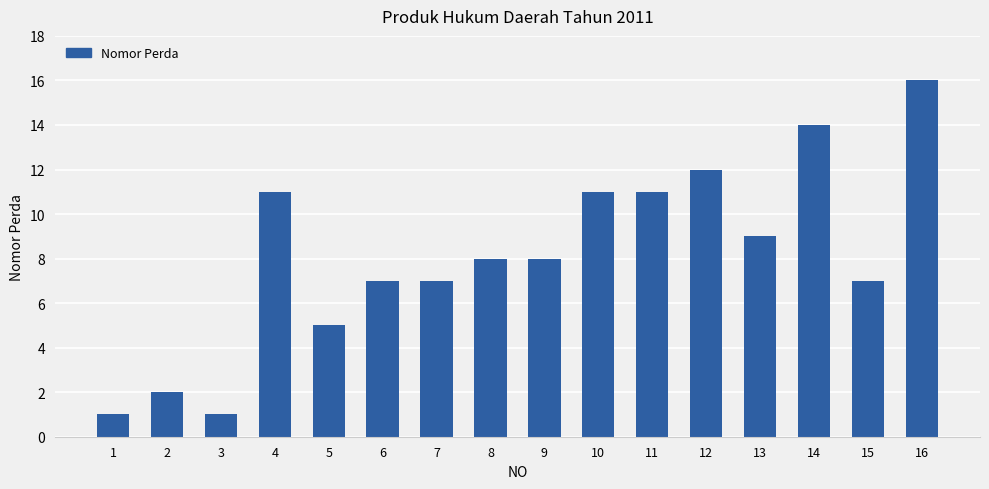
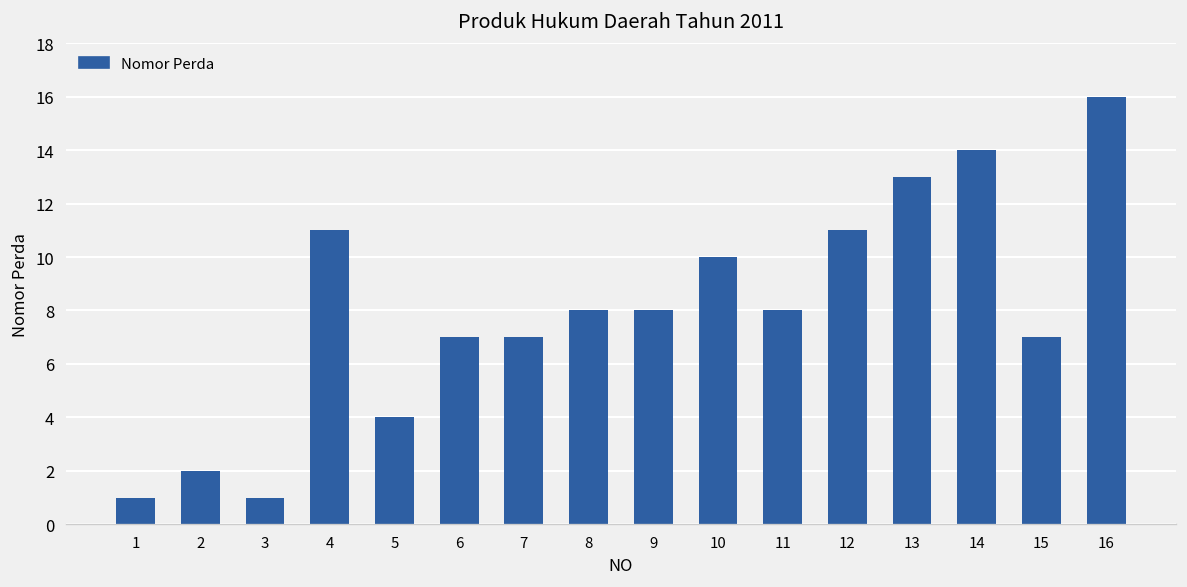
  {
    "1": 1,
    "2": 2,
    "3": 1,
    "4": 11,
-   "5": 5,
+   "5": 4,
    "6": 7,
    "7": 7,
    "8": 8,
    "9": 8,
-   "10": 11,
-   "11": 11,
-   "12": 12,
-   "13": 9,
+   "10": 10,
+   "11": 8,
+   "12": 11,
+   "13": 13,
    "14": 14,
    "15": 7,
    "16": 16
  }
